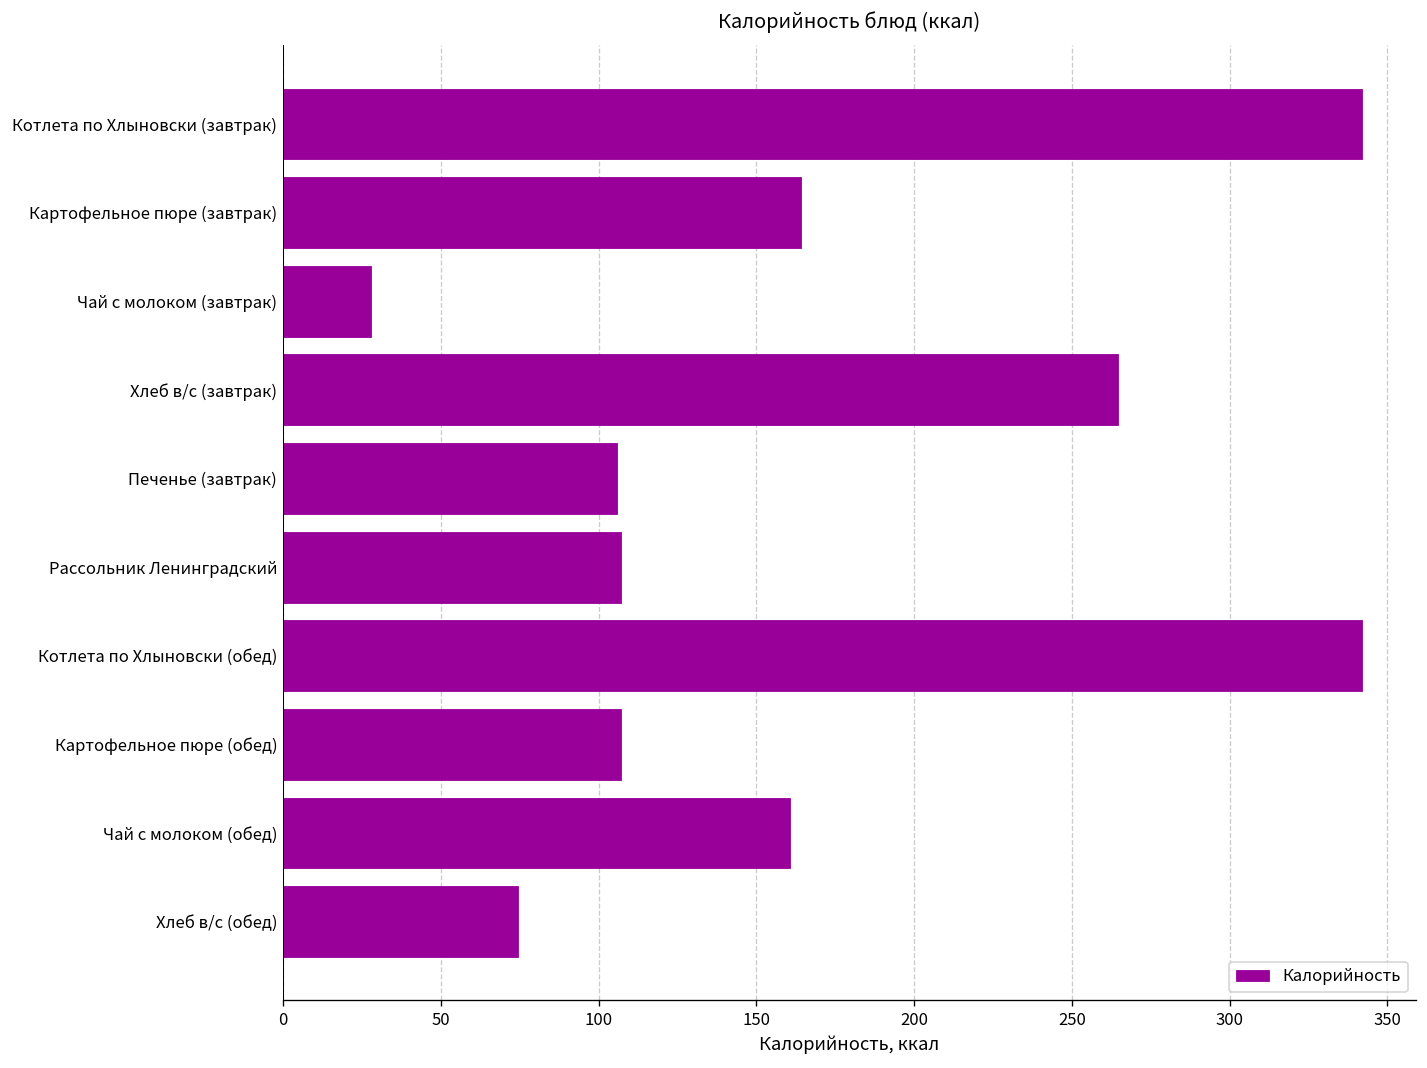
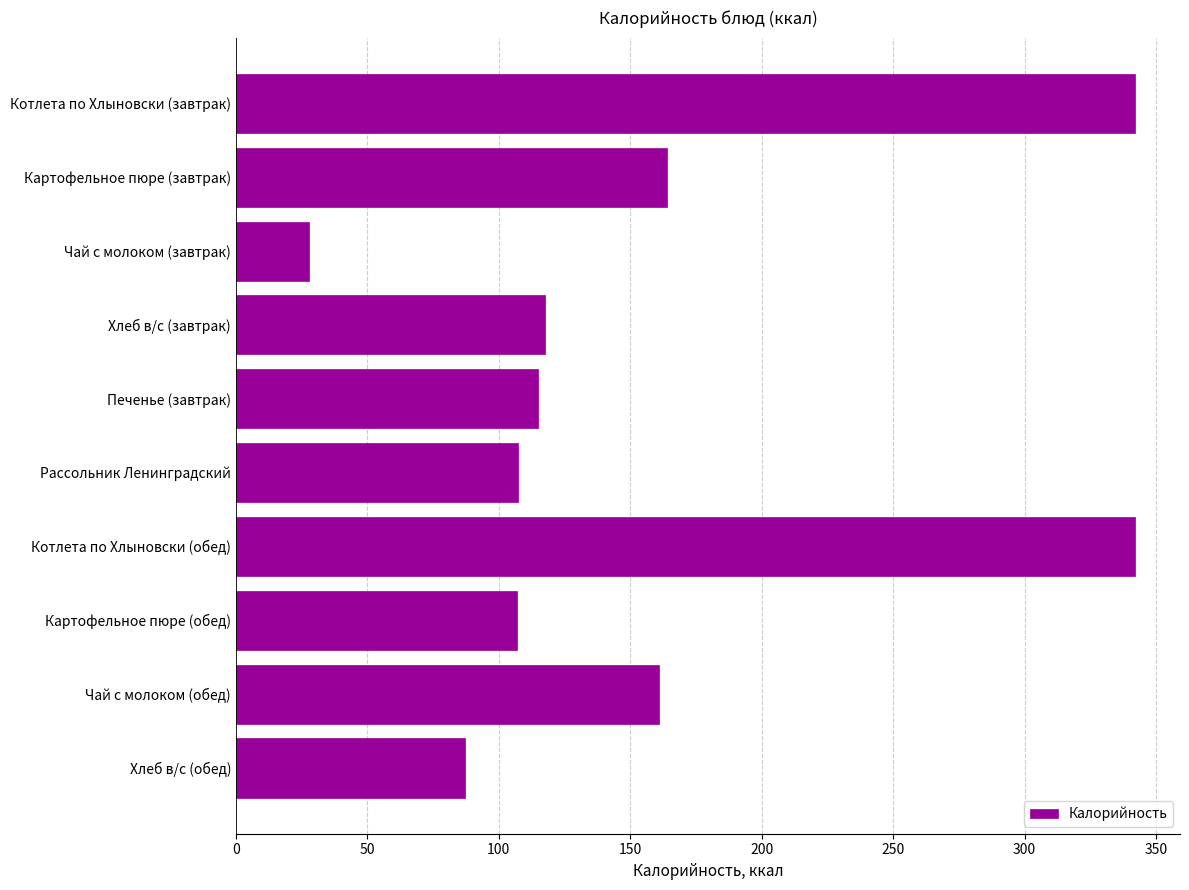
  {
    "Котлета по Хлыновски (завтрак)": 342,
    "Картофельное пюре (завтрак)": 164,
    "Чай с молоком (завтрак)": 28,
-   "Хлеб в/с (завтрак)": 265,
-   "Печенье (завтрак)": 106,
+   "Хлеб в/с (завтрак)": 118,
+   "Печенье (завтрак)": 115,
    "Рассольник Ленинградский": 107,
    "Котлета по Хлыновски (обед)": 342,
    "Картофельное пюре (обед)": 107,
    "Чай с молоком (обед)": 161,
-   "Хлеб в/с (обед)": 74
+   "Хлеб в/с (обед)": 87
  }
